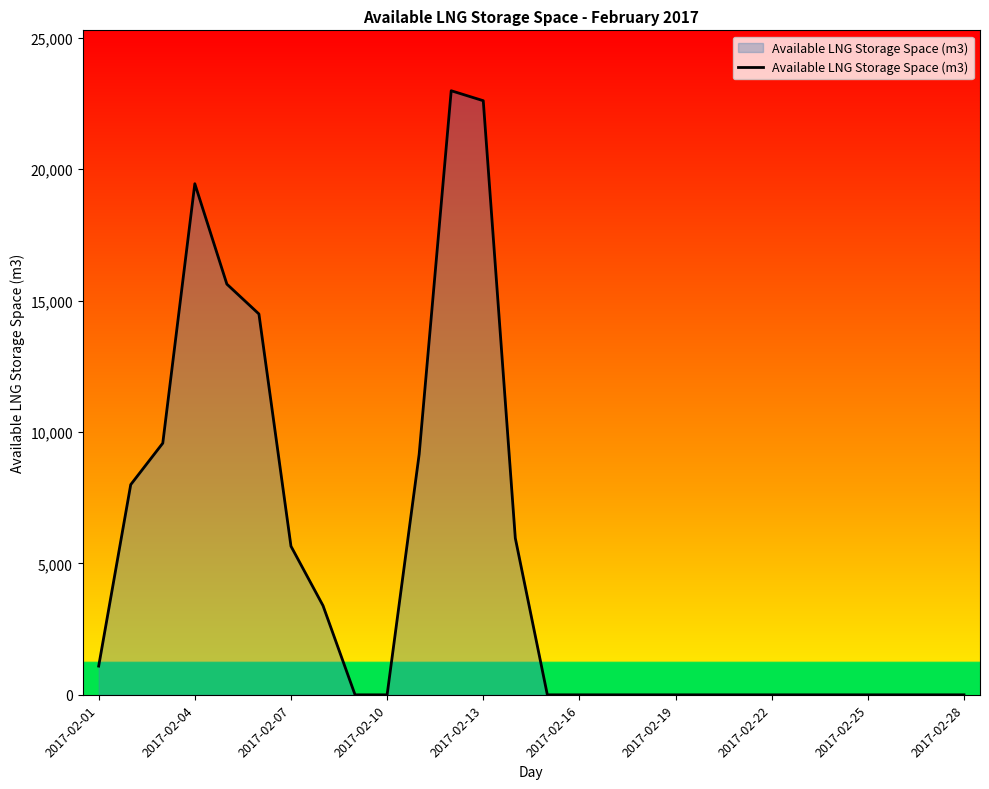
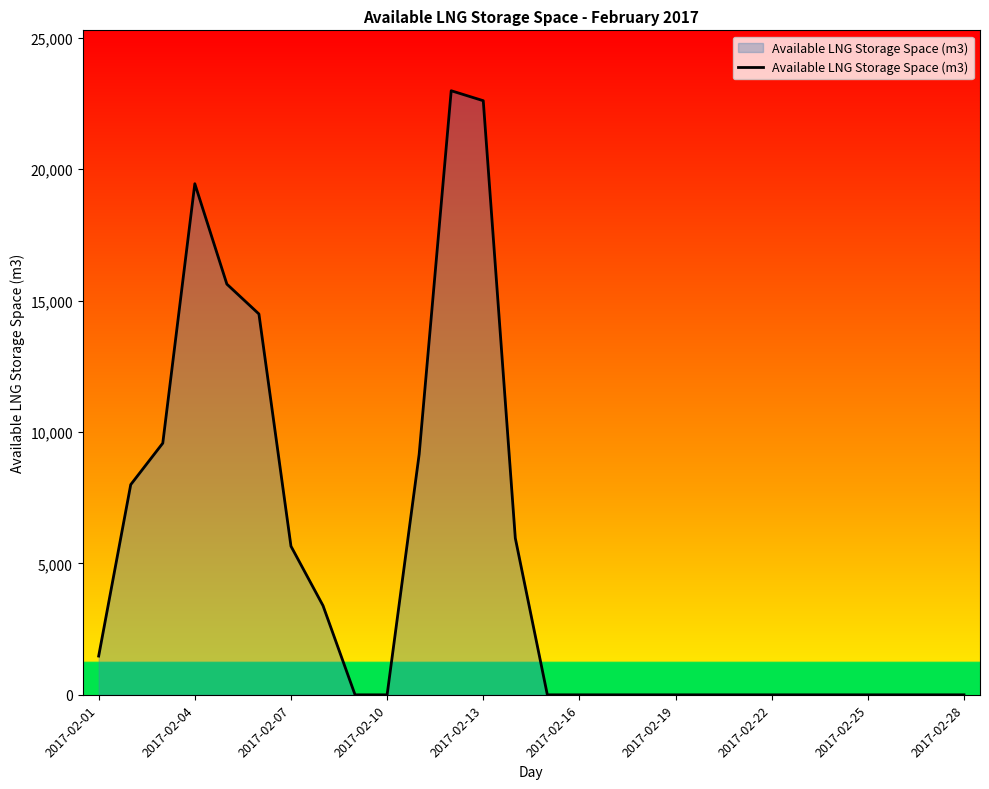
  {
-   "2017-02-01": "1,100",
+   "2017-02-01": "1,500",
    "2017-02-04": "19,400",
    "2017-02-07": "5,700",
    "2017-02-10": "0",
    "2017-02-13": "22,600",
    "2017-02-16": "0",
    "2017-02-19": "0",
    "2017-02-22": "0",
    "2017-02-25": "0",
    "2017-02-28": "0"
  }
